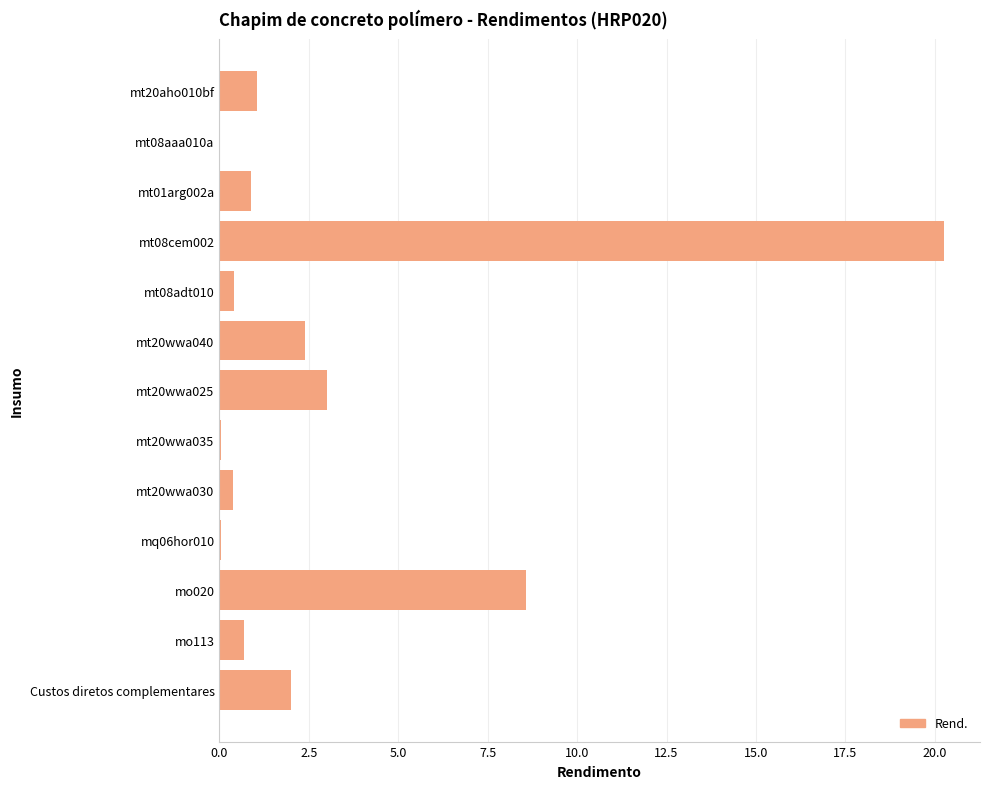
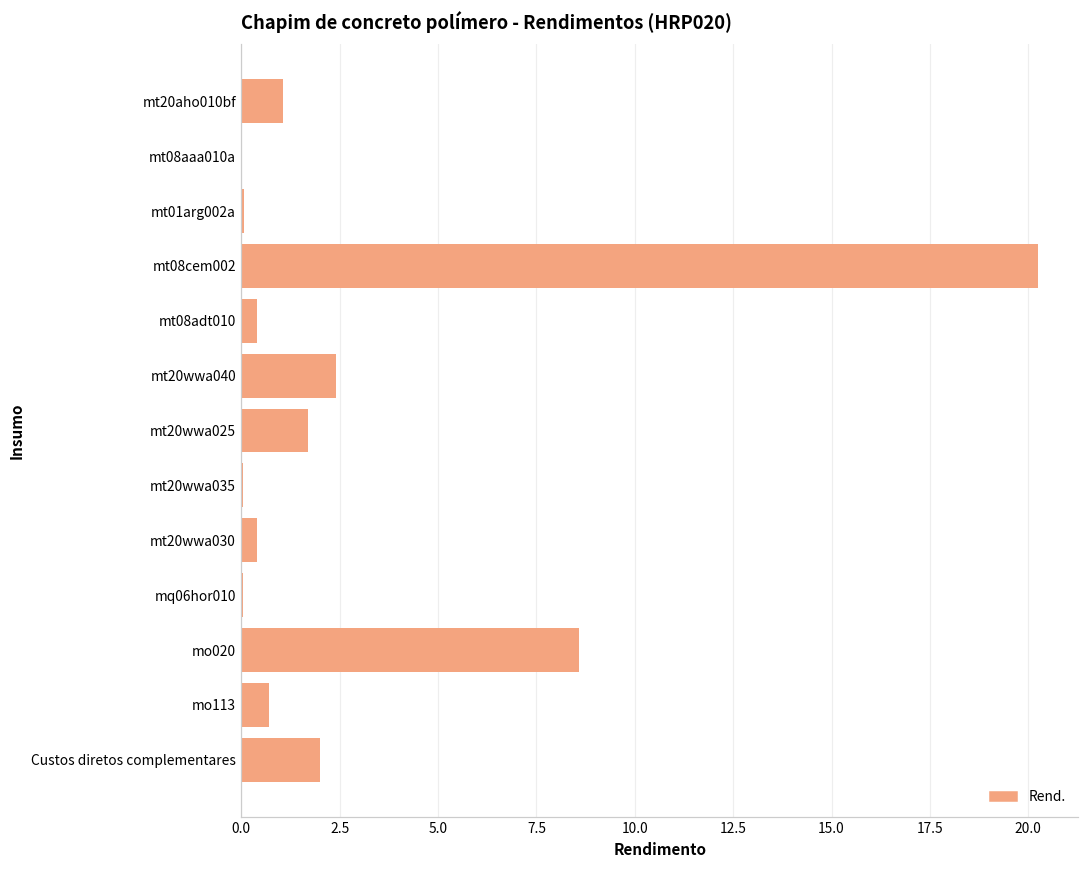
  {
    "mt20aho010bf": 1.1,
-   "mt01arg002a": 0.9,
+   "mt01arg002a": 0.1,
    "mt08cem002": 20.3,
    "mt08adt010": 0.4,
    "mt20wwa040": 2.4,
-   "mt20wwa025": 3.0,
+   "mt20wwa025": 1.7,
    "mt20wwa030": 0.4,
    "mo020": 8.6,
    "mo113": 0.7,
    "Custos diretos complementares": 2.0
  }
